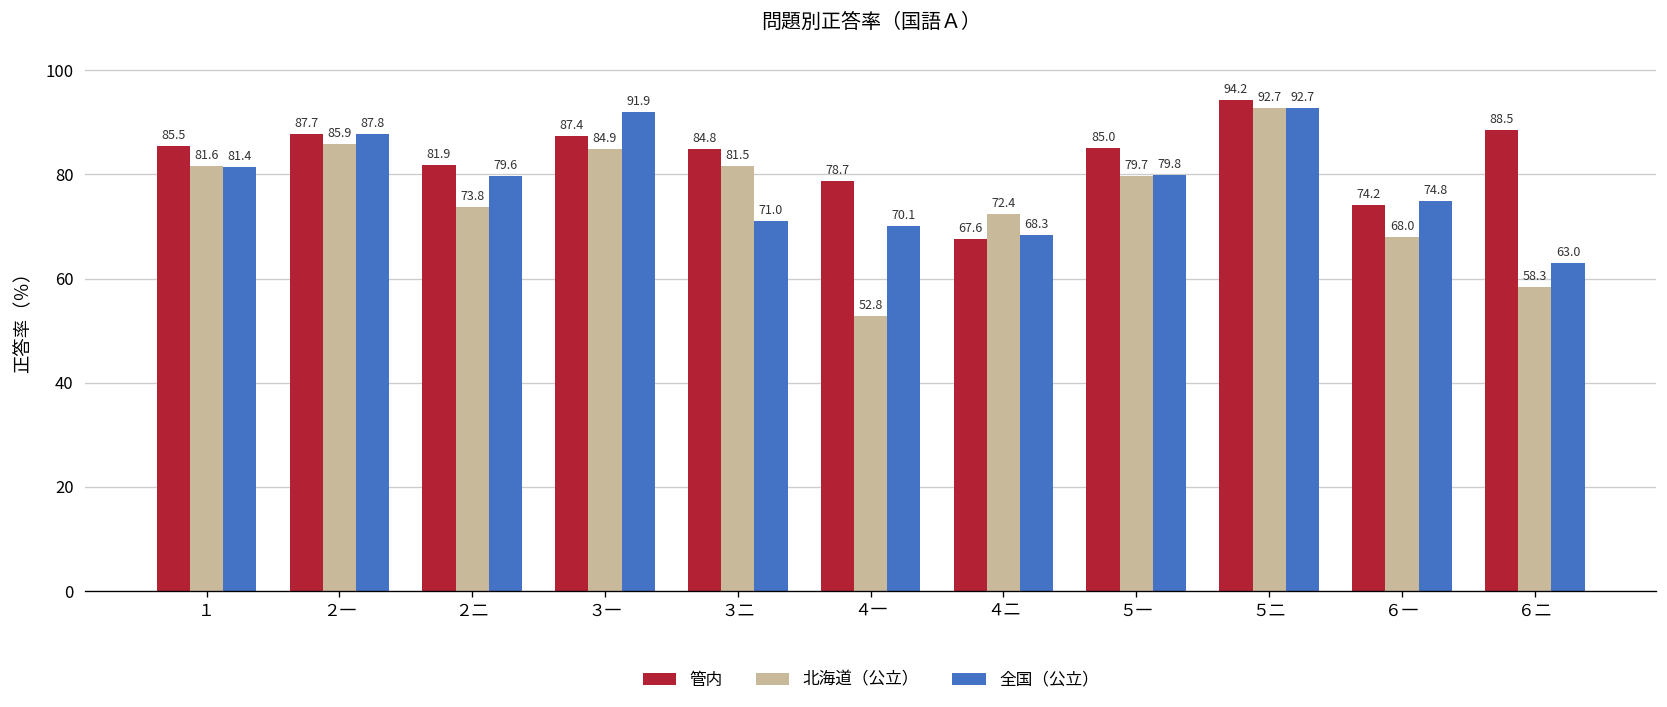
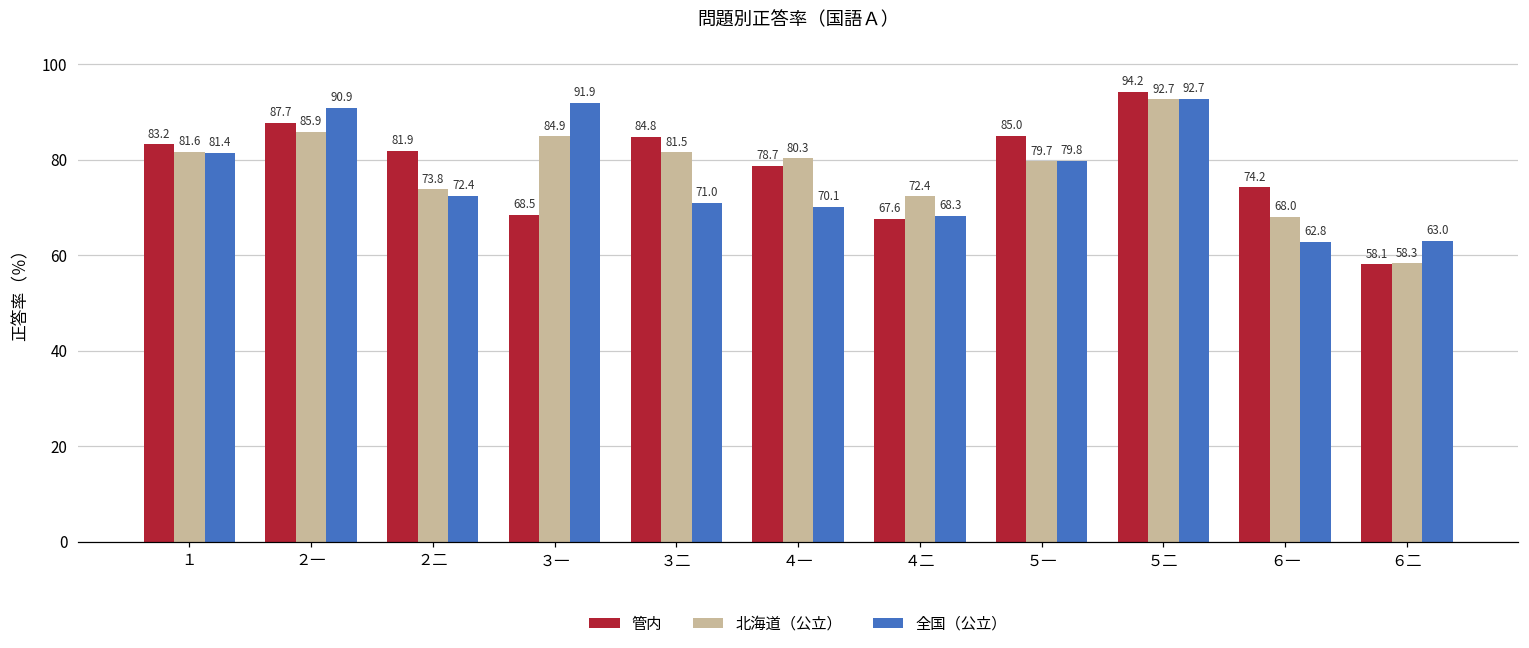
  {
    "管内": {
-     "１": 85.5,
+     "１": 83.2,
      "２一": 87.7,
      "２二": 81.9,
-     "３一": 87.4,
+     "３一": 68.5,
      "３二": 84.8,
      "４一": 78.7,
      "４二": 67.6,
      "５一": 85.0,
      "５二": 94.2,
      "６一": 74.2,
-     "６二": 88.5
+     "６二": 58.1
    },
    "北海道（公立）": {
      "１": 81.6,
      "２一": 85.9,
      "２二": 73.8,
      "３一": 84.9,
      "３二": 81.5,
-     "４一": 52.8,
+     "４一": 80.3,
      "４二": 72.4,
      "５一": 79.7,
      "５二": 92.7,
      "６一": 68.0,
      "６二": 58.3
    },
    "全国（公立）": {
      "１": 81.4,
-     "２一": 87.8,
-     "２二": 79.6,
+     "２一": 90.9,
+     "２二": 72.4,
      "３一": 91.9,
      "３二": 71.0,
      "４一": 70.1,
      "４二": 68.3,
      "５一": 79.8,
      "５二": 92.7,
-     "６一": 74.8,
+     "６一": 62.8,
      "６二": 63.0
    }
  }
